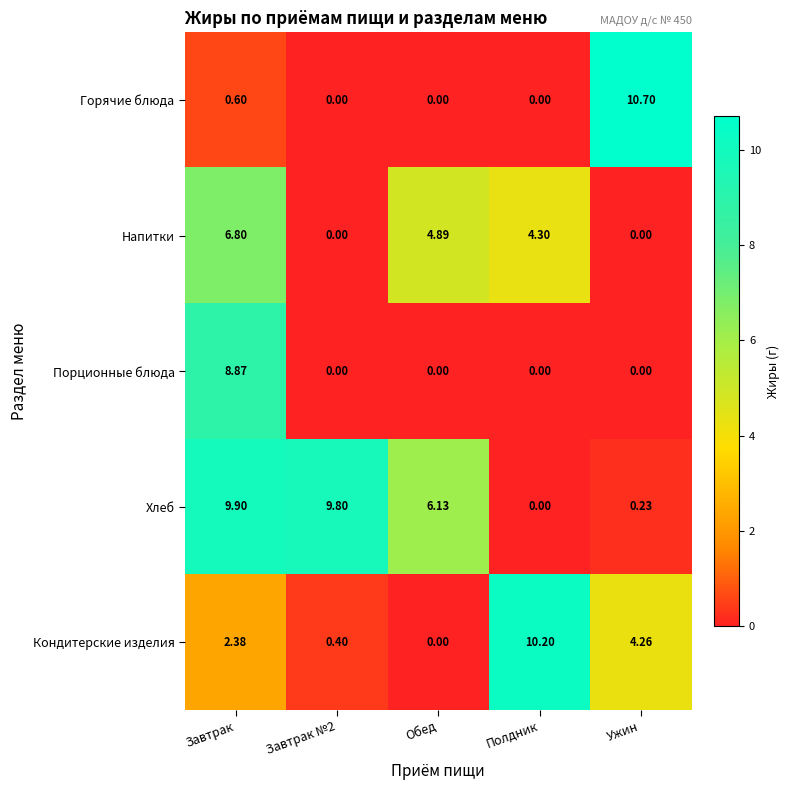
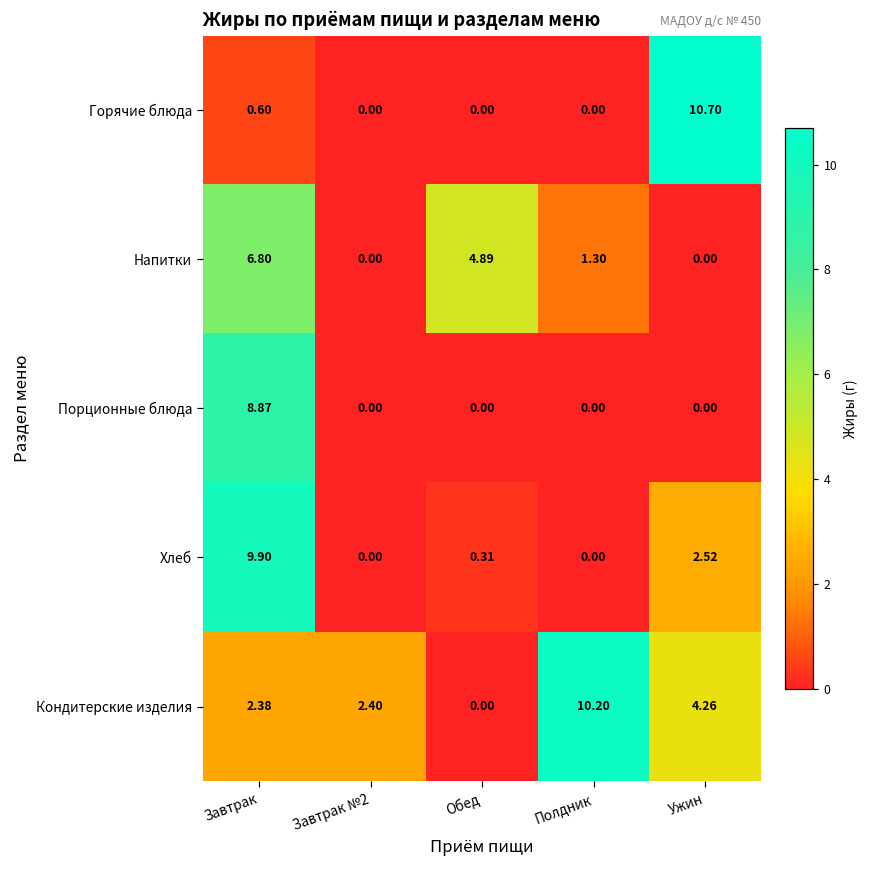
  {
    "Горячие блюда": {
      "Завтрак": 0.60,
      "Завтрак №2": 0.00,
      "Обед": 0.00,
      "Полдник": 0.00,
      "Ужин": 10.70
    },
    "Напитки": {
      "Завтрак": 6.80,
      "Завтрак №2": 0.00,
      "Обед": 4.89,
-     "Полдник": 4.30,
+     "Полдник": 1.30,
      "Ужин": 0.00
    },
    "Порционные блюда": {
      "Завтрак": 8.87,
      "Завтрак №2": 0.00,
      "Обед": 0.00,
      "Полдник": 0.00,
      "Ужин": 0.00
    },
    "Хлеб": {
      "Завтрак": 9.90,
-     "Завтрак №2": 9.80,
-     "Обед": 6.13,
+     "Завтрак №2": 0.00,
+     "Обед": 0.31,
      "Полдник": 0.00,
-     "Ужин": 0.23
+     "Ужин": 2.52
    },
    "Кондитерские изделия": {
      "Завтрак": 2.38,
-     "Завтрак №2": 0.40,
+     "Завтрак №2": 2.40,
      "Обед": 0.00,
      "Полдник": 10.20,
      "Ужин": 4.26
    }
  }
